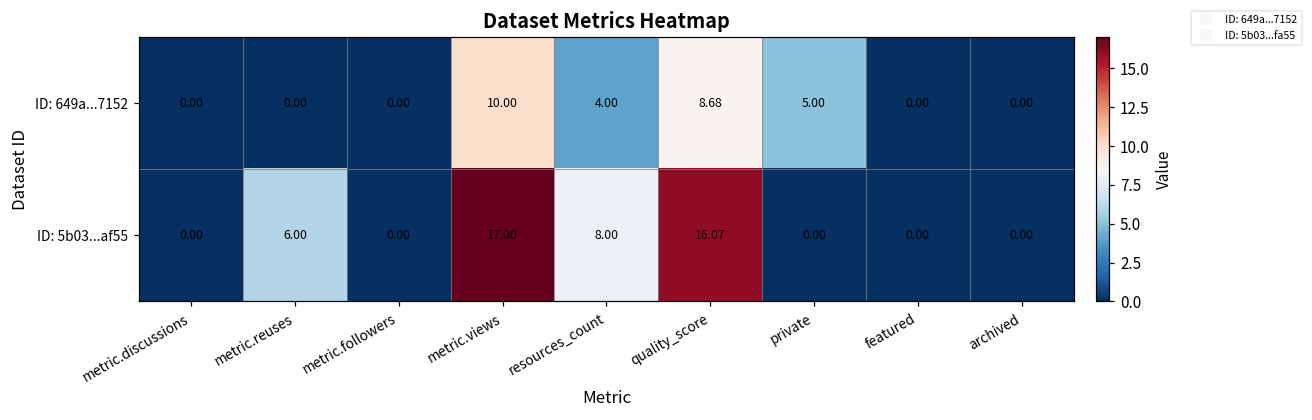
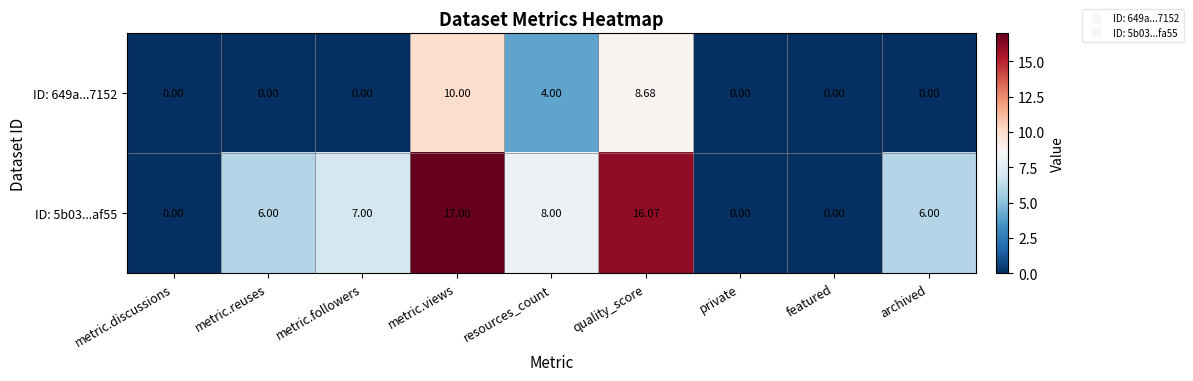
  {
    "ID: 649a...7152": {
      "metric.discussions": 0.00,
      "metric.reuses": 0.00,
      "metric.followers": 0.00,
      "metric.views": 10.00,
      "resources_count": 4.00,
      "quality_score": 8.68,
-     "private": 5.00,
+     "private": 0.00,
      "featured": 0.00,
      "archived": 0.00
    },
    "ID: 5b03...af55": {
      "metric.discussions": 0.00,
      "metric.reuses": 6.00,
-     "metric.followers": 0.00,
+     "metric.followers": 7.00,
      "metric.views": 17.00,
      "resources_count": 8.00,
      "quality_score": 16.07,
      "private": 0.00,
      "featured": 0.00,
-     "archived": 0.00
+     "archived": 6.00
    }
  }
